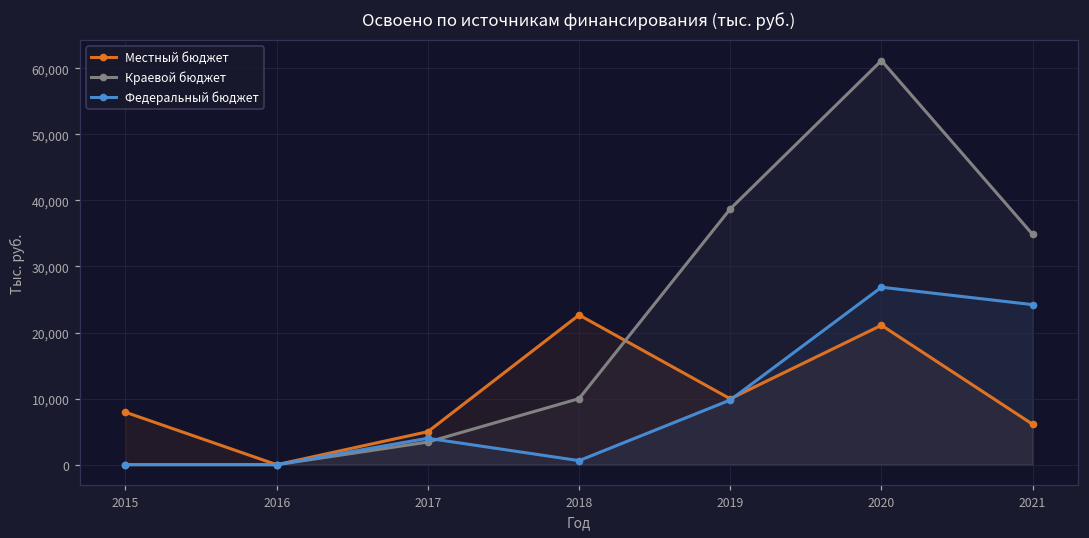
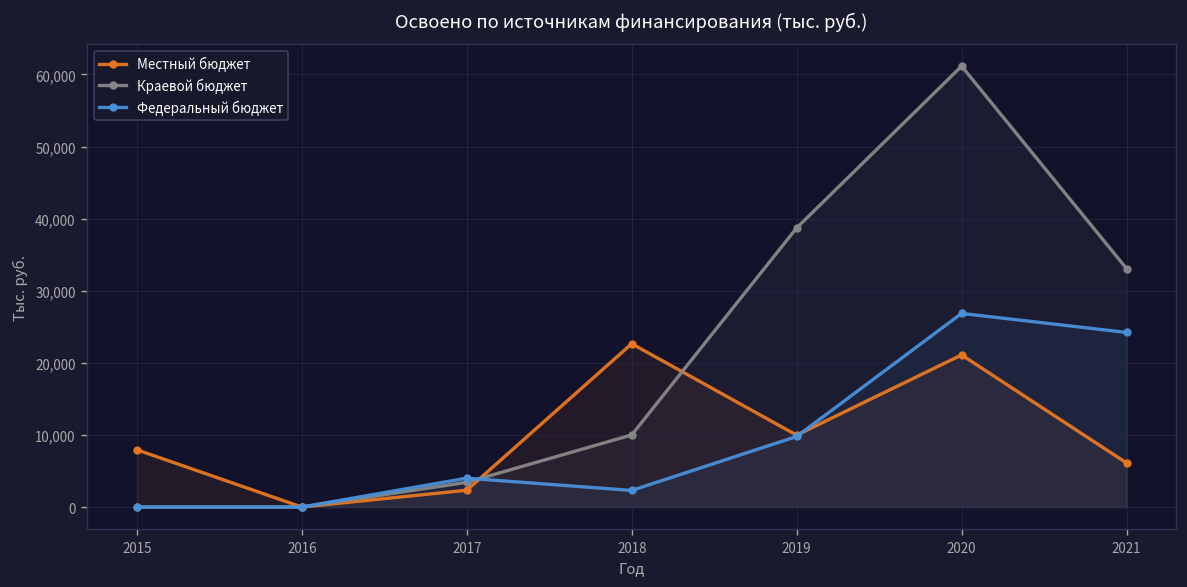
  {
    "Местный бюджет": {
      "2015": "8,000",
-     "2017": "5,000",
+     "2017": "2,000",
      "2018": "23,000",
      "2020": "21,000",
      "2021": "6,000"
    },
    "Краевой бюджет": {
      "2017": "3,000",
      "2018": "10,000",
      "2019": "39,000",
      "2020": "61,000",
-     "2021": "35,000"
+     "2021": "33,000"
    },
    "Федеральный бюджет": {
      "2017": "4,000",
-     "2018": "1,000",
+     "2018": "2,000",
      "2020": "27,000",
      "2021": "24,000"
    }
  }
